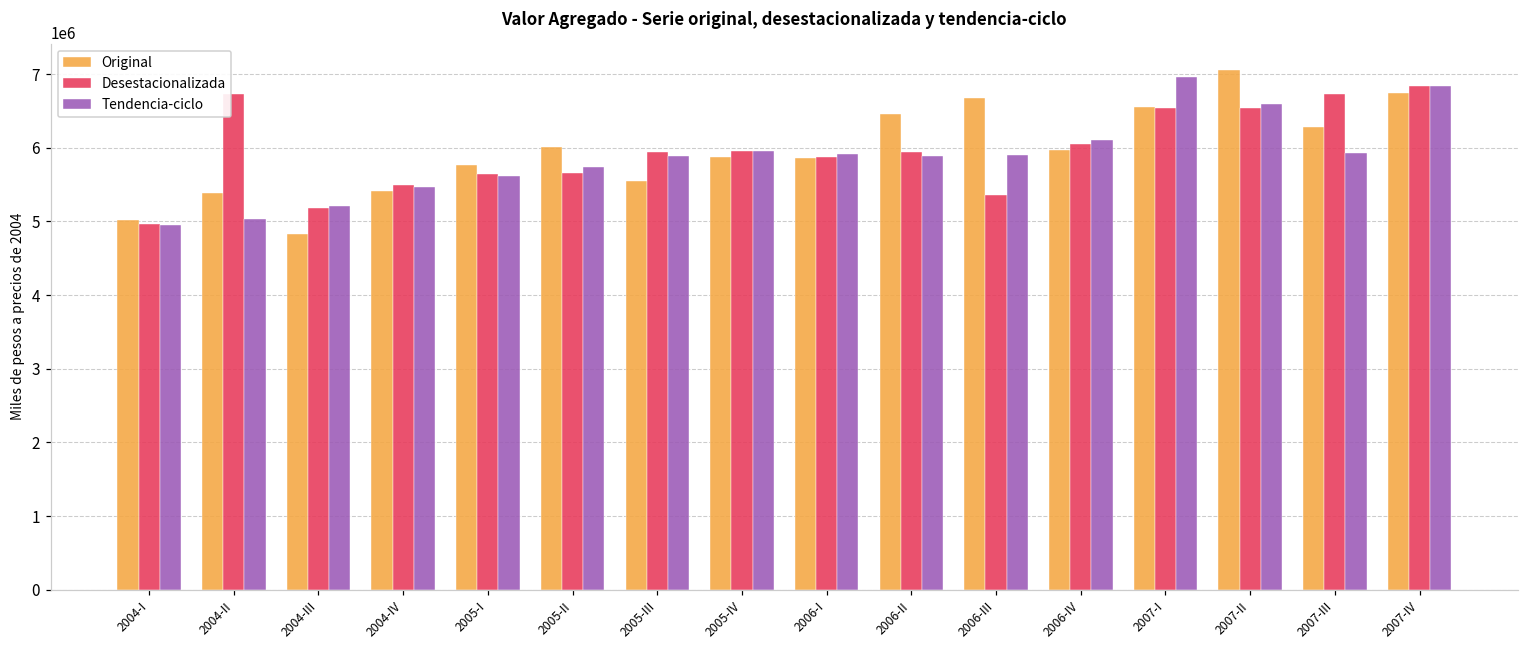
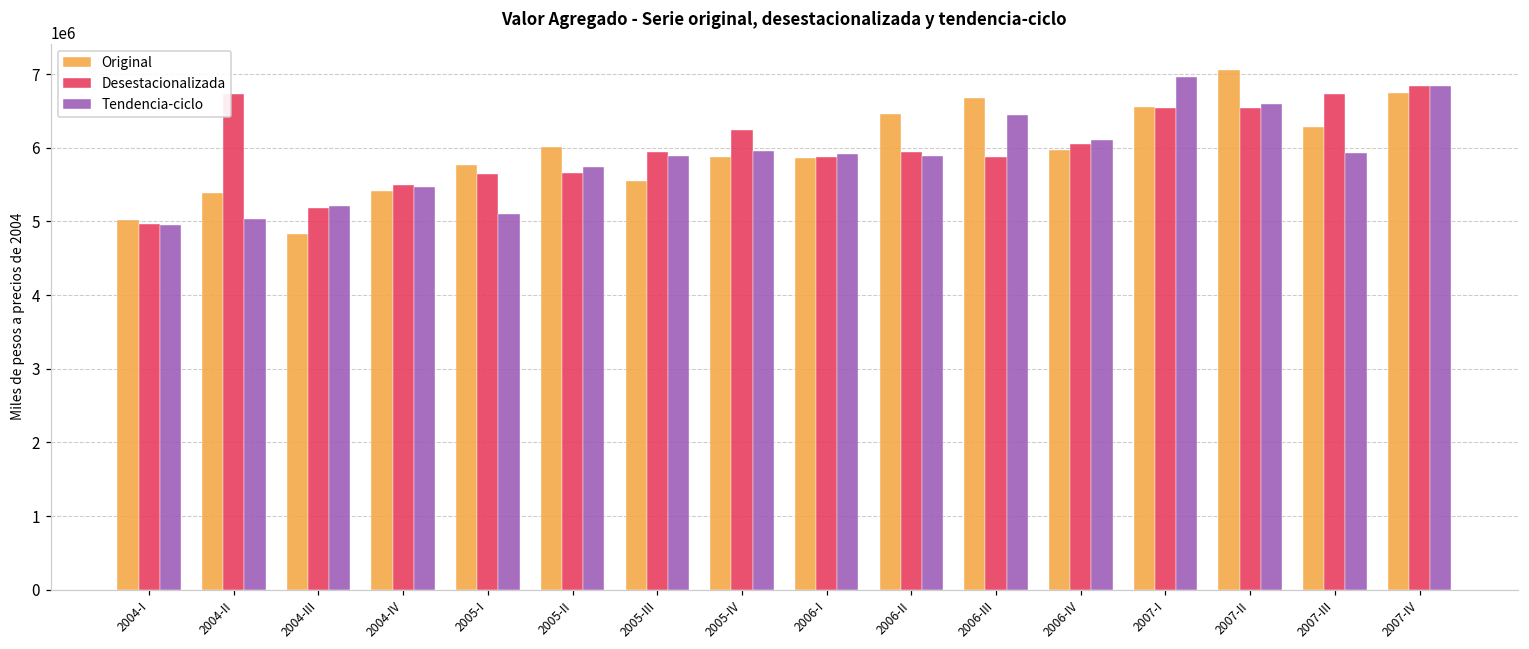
  {
    "Original": {
      "2004-I": 5000000,
      "2004-II": 5400000,
      "2004-III": 4800000,
      "2004-IV": 5400000,
      "2005-I": 5800000,
      "2005-II": 6000000,
      "2005-III": 5500000,
      "2005-IV": 5900000,
      "2006-I": 5900000,
      "2006-II": 6500000,
      "2006-III": 6700000,
      "2006-IV": 6000000,
      "2007-I": 6600000,
      "2007-II": 7100000,
      "2007-III": 6300000,
      "2007-IV": 6700000
    },
    "Desestacionalizada": {
      "2004-I": 5000000,
      "2004-II": 6700000,
      "2004-III": 5200000,
      "2004-IV": 5500000,
      "2005-I": 5600000,
      "2005-II": 5700000,
      "2005-III": 5900000,
-     "2005-IV": 6000000,
+     "2005-IV": 6200000,
      "2006-I": 5900000,
      "2006-II": 5900000,
-     "2006-III": 5400000,
+     "2006-III": 5900000,
      "2006-IV": 6100000,
      "2007-I": 6500000,
      "2007-II": 6500000,
      "2007-III": 6700000,
      "2007-IV": 6800000
    },
    "Tendencia-ciclo": {
      "2004-I": 4900000,
      "2004-II": 5000000,
      "2004-III": 5200000,
      "2004-IV": 5500000,
-     "2005-I": 5600000,
+     "2005-I": 5100000,
      "2005-II": 5700000,
      "2005-III": 5900000,
      "2005-IV": 6000000,
      "2006-I": 5900000,
      "2006-II": 5900000,
-     "2006-III": 5900000,
+     "2006-III": 6400000,
      "2006-IV": 6100000,
      "2007-I": 7000000,
      "2007-II": 6600000,
      "2007-III": 5900000,
      "2007-IV": 6800000
    }
  }
